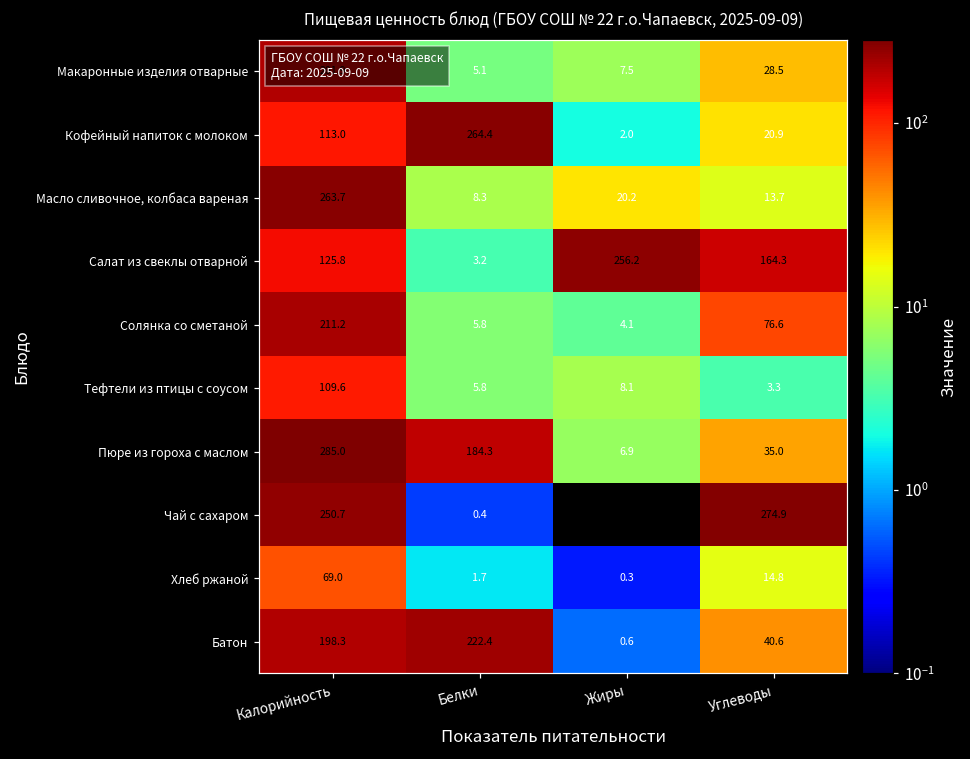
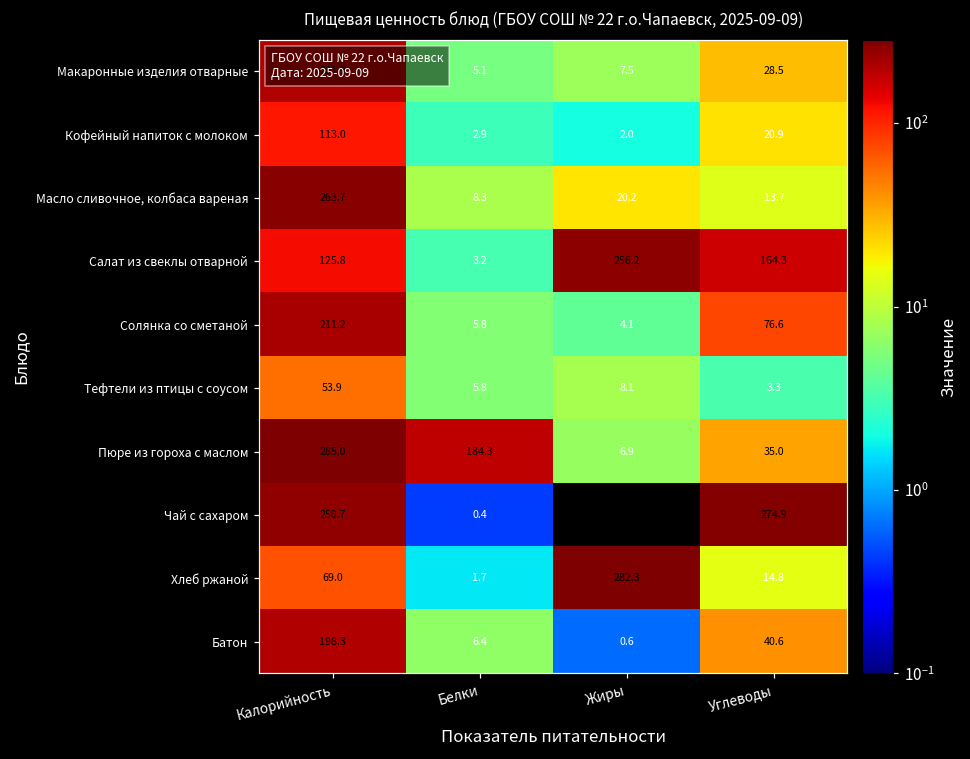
  {
    "Макаронные изделия отварные": {
      "Белки": 5.1,
      "Жиры": 7.5,
      "Углеводы": 28.5
    },
    "Кофейный напиток с молоком": {
      "Калорийность": 113.0,
-     "Белки": 264.4,
+     "Белки": 2.9,
      "Жиры": 2.0,
      "Углеводы": 20.9
    },
    "Масло сливочное, колбаса вареная": {
      "Калорийность": 263.7,
      "Белки": 8.3,
      "Жиры": 20.2,
      "Углеводы": 13.7
    },
    "Салат из свеклы отварной": {
      "Калорийность": 125.8,
      "Белки": 3.2,
      "Жиры": 256.2,
      "Углеводы": 164.3
    },
    "Солянка со сметаной": {
      "Калорийность": 211.2,
      "Белки": 5.8,
      "Жиры": 4.1,
      "Углеводы": 76.6
    },
    "Тефтели из птицы с соусом": {
-     "Калорийность": 109.6,
+     "Калорийность": 53.9,
      "Белки": 5.8,
      "Жиры": 8.1,
      "Углеводы": 3.3
    },
    "Пюре из гороха с маслом": {
      "Калорийность": 285.0,
      "Белки": 184.3,
      "Жиры": 6.9,
      "Углеводы": 35.0
    },
    "Чай с сахаром": {
      "Калорийность": 250.7,
      "Белки": 0.4,
      "Углеводы": 274.9
    },
    "Хлеб ржаной": {
      "Калорийность": 69.0,
      "Белки": 1.7,
-     "Жиры": 0.3,
+     "Жиры": 282.3,
      "Углеводы": 14.8
    },
    "Батон": {
      "Калорийность": 198.3,
-     "Белки": 222.4,
+     "Белки": 6.4,
      "Жиры": 0.6,
      "Углеводы": 40.6
    }
  }
